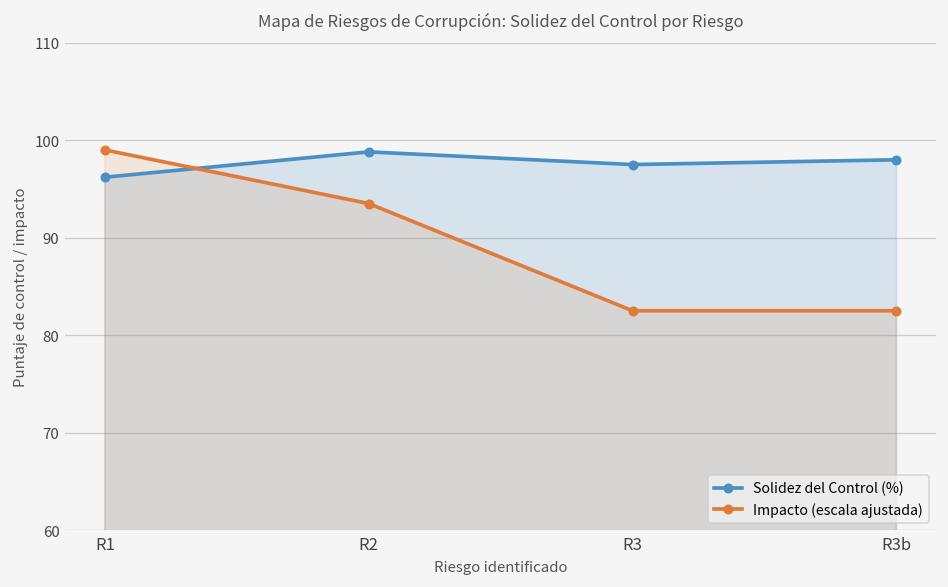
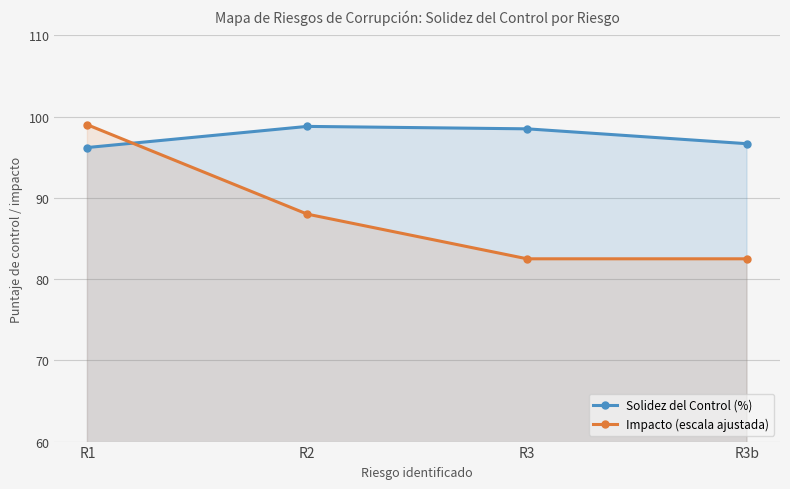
  {
    "Solidez del Control (%)": {
      "R1": 96,
      "R2": 99,
-     "R3": 98,
-     "R3b": 98
+     "R3": 99,
+     "R3b": 97
    },
    "Impacto (escala ajustada)": {
      "R1": 99,
-     "R2": 94,
+     "R2": 88,
      "R3": 83,
      "R3b": 83
    }
  }
